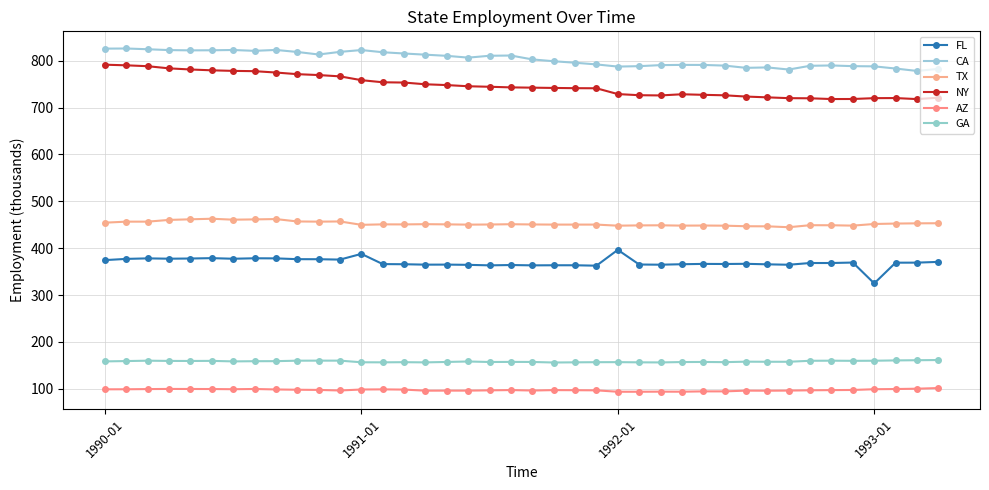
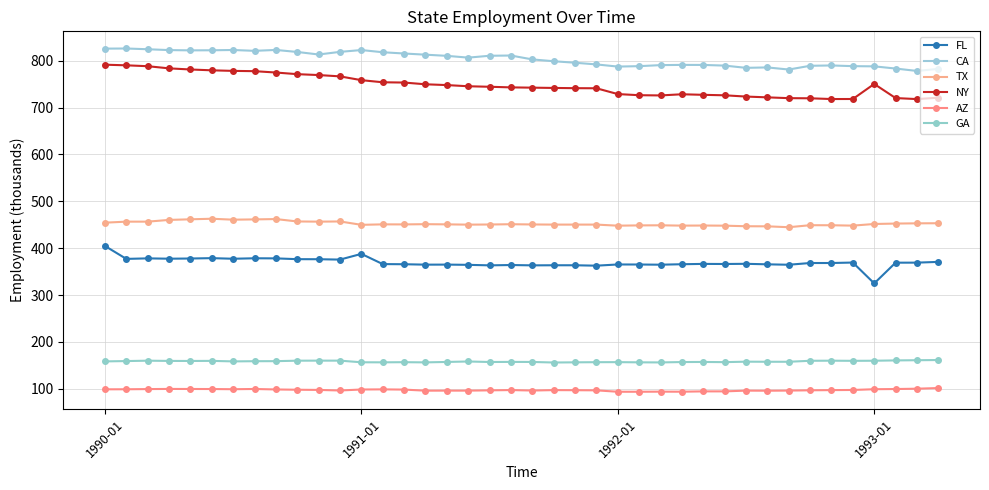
  {
    "FL": {
-     "1990-01": 370,
+     "1990-01": 400,
      "1991-01": 390,
-     "1992-01": 400,
+     "1992-01": 370,
      "1993-01": 320
    },
    "NY": {
      "1990-01": 790,
      "1991-01": 760,
      "1992-01": 730,
-     "1993-01": 720
+     "1993-01": 750
    }
  }
